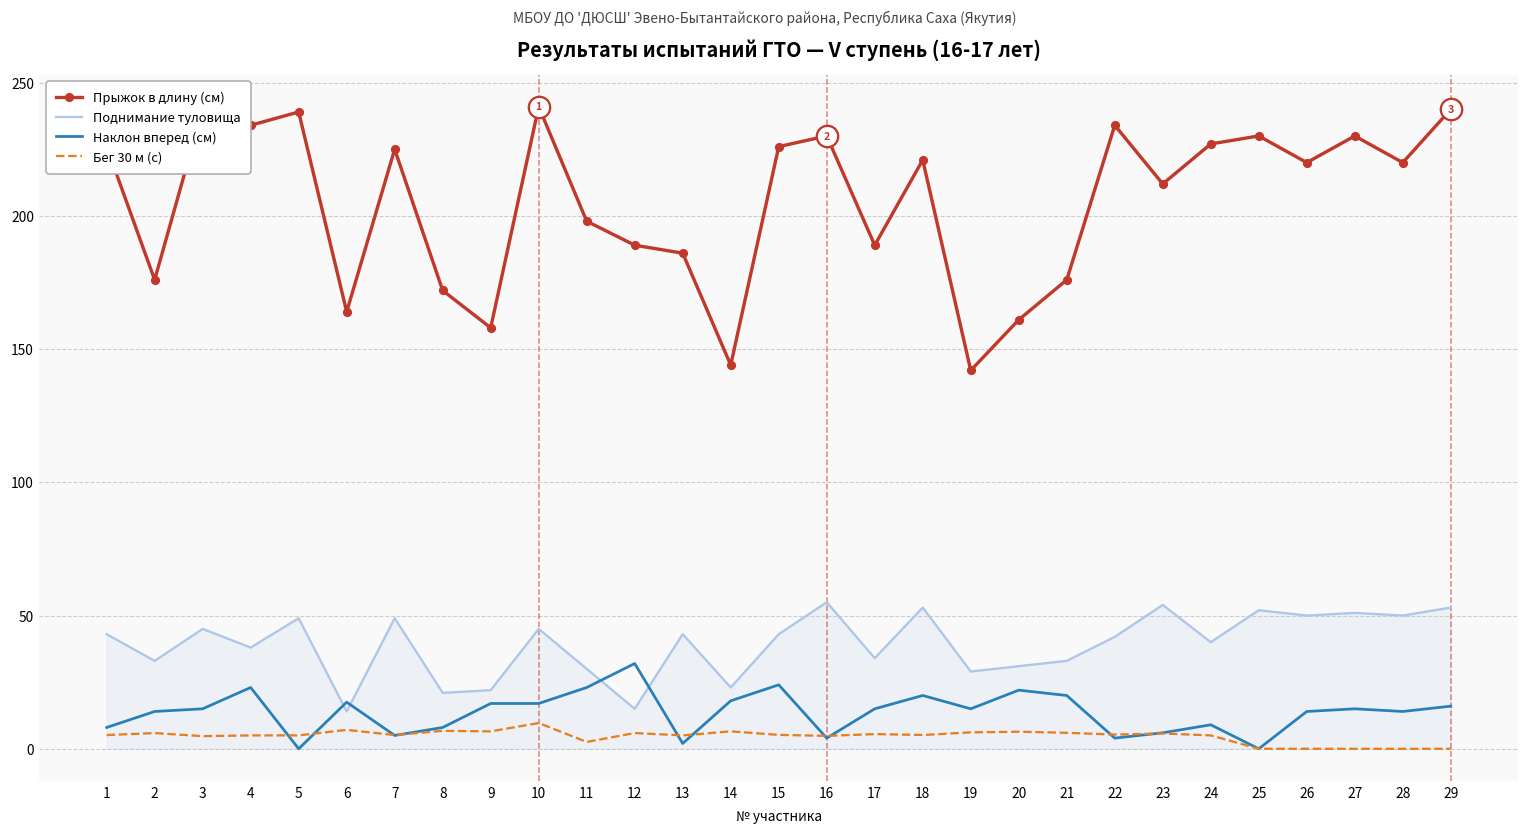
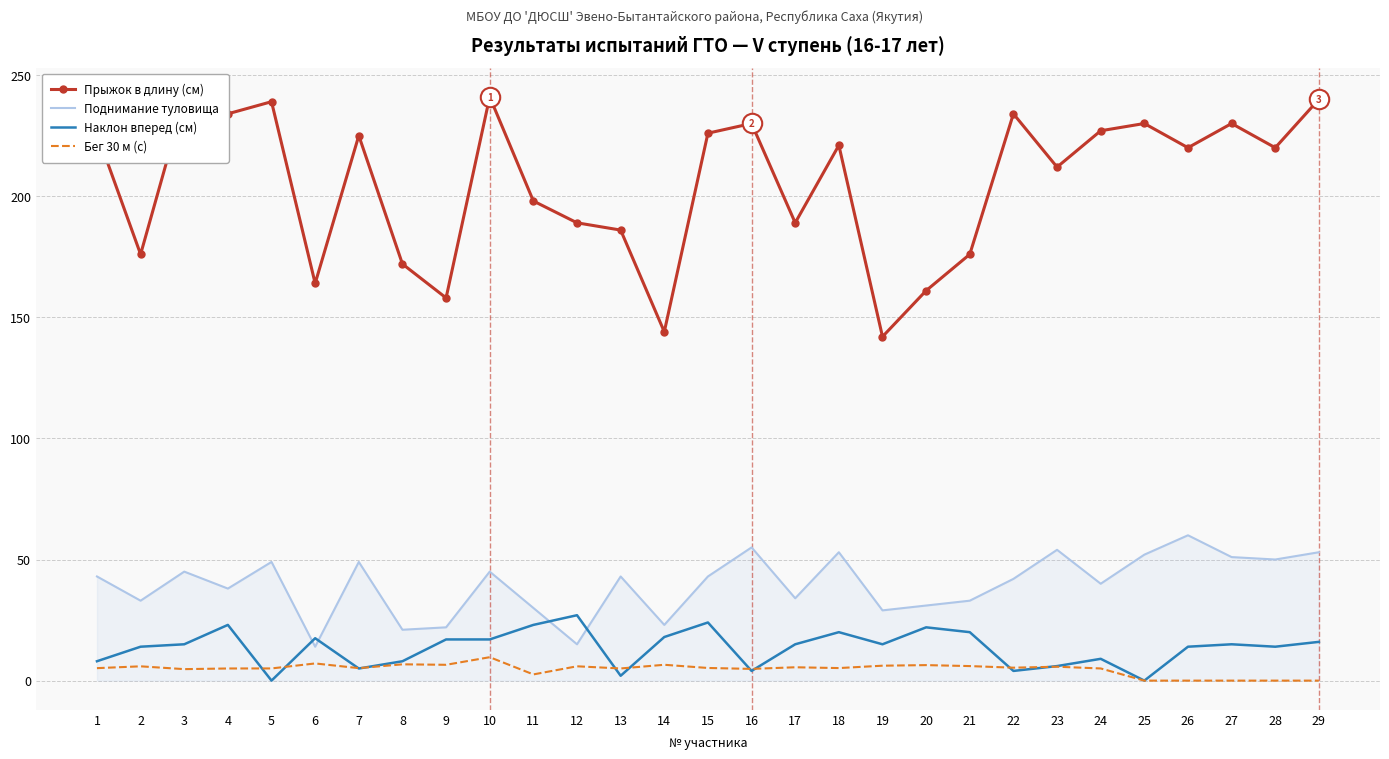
  {
    "Прыжок в длину (см)": {
      "2": 176,
      "5": 239,
      "6": 164,
      "7": 225,
      "8": 172,
      "9": 158,
      "11": 198,
      "12": 189,
      "13": 186,
      "14": 144,
      "15": 226,
      "17": 189,
      "18": 221,
      "19": 142,
      "20": 161,
      "21": 176,
      "22": 234,
      "23": 212,
      "24": 227,
      "25": 230,
      "26": 220,
      "27": 230,
      "28": 220
    },
    "Поднимание туловища": {
      "1": 43,
      "2": 33,
      "3": 45,
      "4": 38,
      "5": 49,
      "6": 14,
      "7": 49,
      "8": 21,
      "9": 22,
      "10": 45,
      "11": 30,
      "12": 15,
      "13": 43,
      "14": 23,
      "15": 43,
      "16": 55,
      "17": 34,
      "18": 53,
      "19": 29,
      "20": 31,
      "21": 33,
      "22": 42,
      "23": 54,
      "24": 40,
      "25": 52,
-     "26": 50,
+     "26": 60,
      "27": 51,
      "28": 50,
      "29": 53
    },
    "Наклон вперед (см)": {
      "1": 8,
      "2": 14,
      "3": 15,
      "4": 23,
      "5": 0,
      "6": 18,
      "8": 8,
      "9": 17,
      "10": 17,
      "11": 23,
-     "12": 32,
+     "12": 27,
      "13": 2,
      "14": 18,
      "15": 24,
      "17": 15,
      "18": 20,
      "19": 15,
      "20": 22,
      "21": 20,
      "22": 4,
      "24": 9,
      "26": 14,
      "27": 15,
      "28": 14,
      "29": 16
    },
    "Бег 30 м (с)": {
      "1": 5,
      "2": 6,
      "3": 5,
      "4": 5,
      "5": 5,
      "6": 7,
      "8": 7,
      "9": 7,
      "10": 10,
      "11": 3,
      "12": 6,
      "13": 5,
      "14": 7,
      "15": 5,
      "17": 6,
      "18": 5,
      "19": 6,
      "20": 6,
      "21": 6,
      "22": 5,
      "24": 5,
      "26": 0,
      "27": 0,
      "28": 0,
      "29": 0
    }
  }
